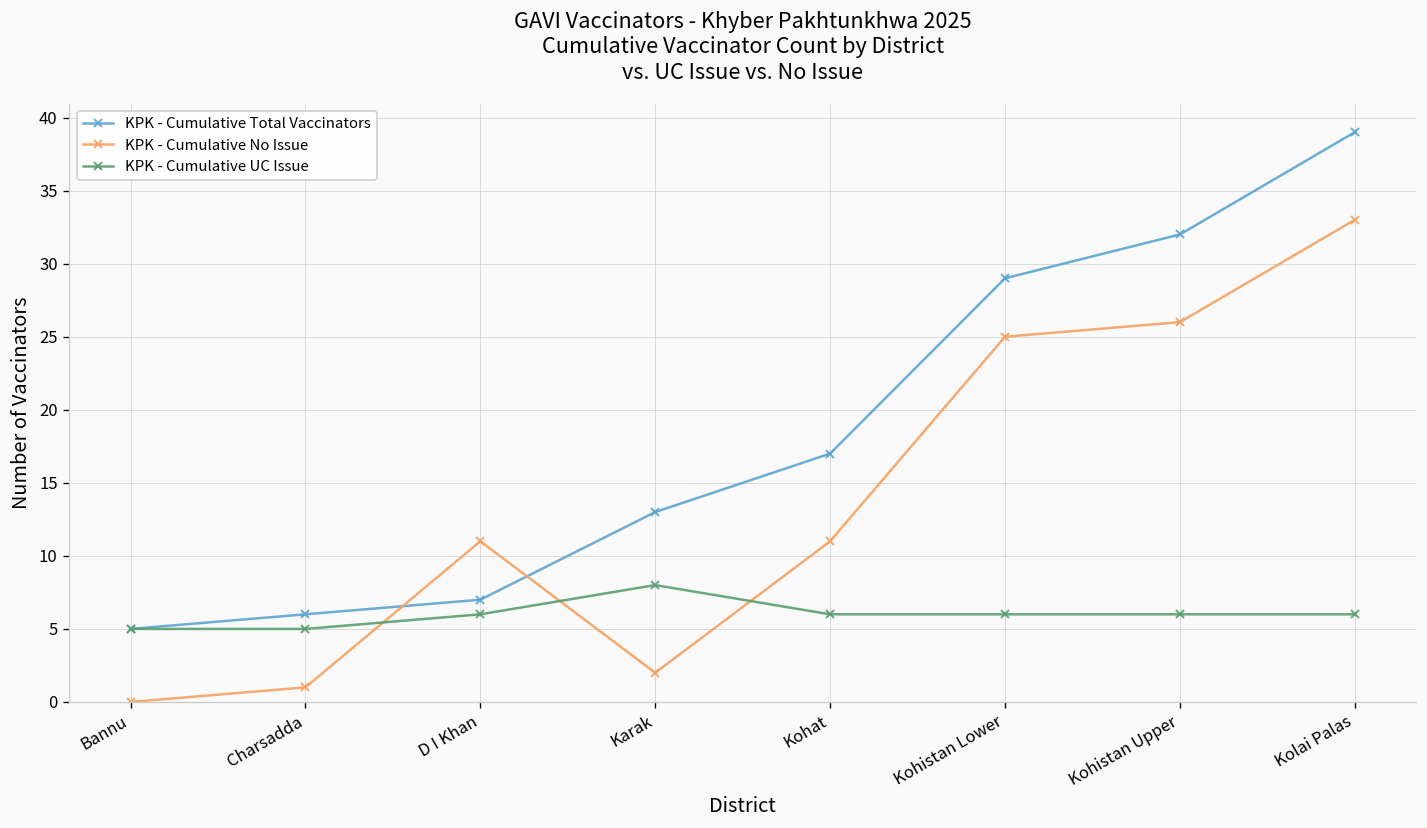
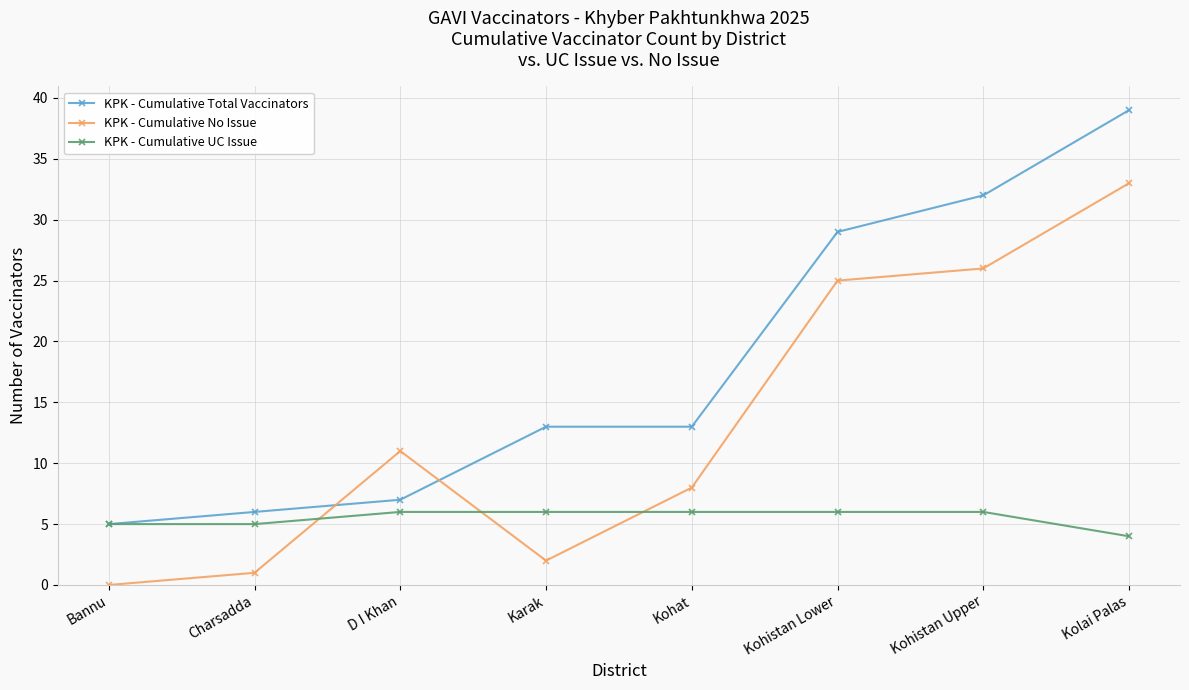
  {
    "KPK - Cumulative Total Vaccinators": {
      "Charsadda": 6,
      "D I Khan": 7,
      "Karak": 13,
-     "Kohat": 17,
+     "Kohat": 13,
      "Kohistan Lower": 29,
      "Kohistan Upper": 32,
      "Kolai Palas": 39
    },
    "KPK - Cumulative No Issue": {
      "Bannu": 0,
      "Charsadda": 1,
      "D I Khan": 11,
      "Karak": 2,
-     "Kohat": 11,
+     "Kohat": 8,
      "Kohistan Lower": 25,
      "Kohistan Upper": 26,
      "Kolai Palas": 33
    },
    "KPK - Cumulative UC Issue": {
      "Charsadda": 5,
      "D I Khan": 6,
-     "Karak": 8,
+     "Karak": 6,
      "Kohat": 6,
      "Kohistan Lower": 6,
      "Kohistan Upper": 6,
-     "Kolai Palas": 6
+     "Kolai Palas": 4
    }
  }
